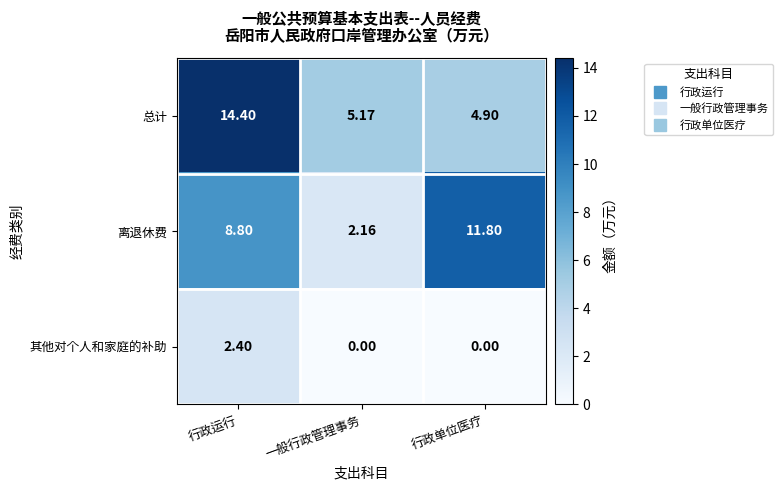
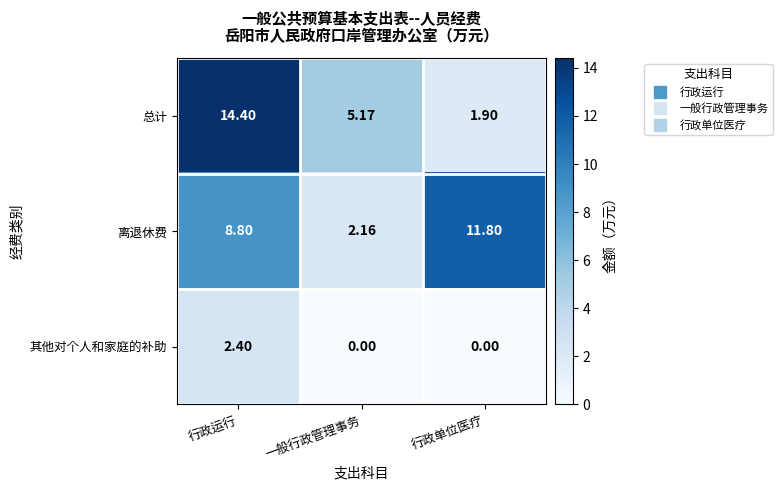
  {
    "总计": {
      "行政运行": 14.40,
      "一般行政管理事务": 5.17,
-     "行政单位医疗": 4.90
+     "行政单位医疗": 1.90
    },
    "离退休费": {
      "行政运行": 8.80,
      "一般行政管理事务": 2.16,
      "行政单位医疗": 11.80
    },
    "其他对个人和家庭的补助": {
      "行政运行": 2.40,
      "一般行政管理事务": 0.00,
      "行政单位医疗": 0.00
    }
  }
